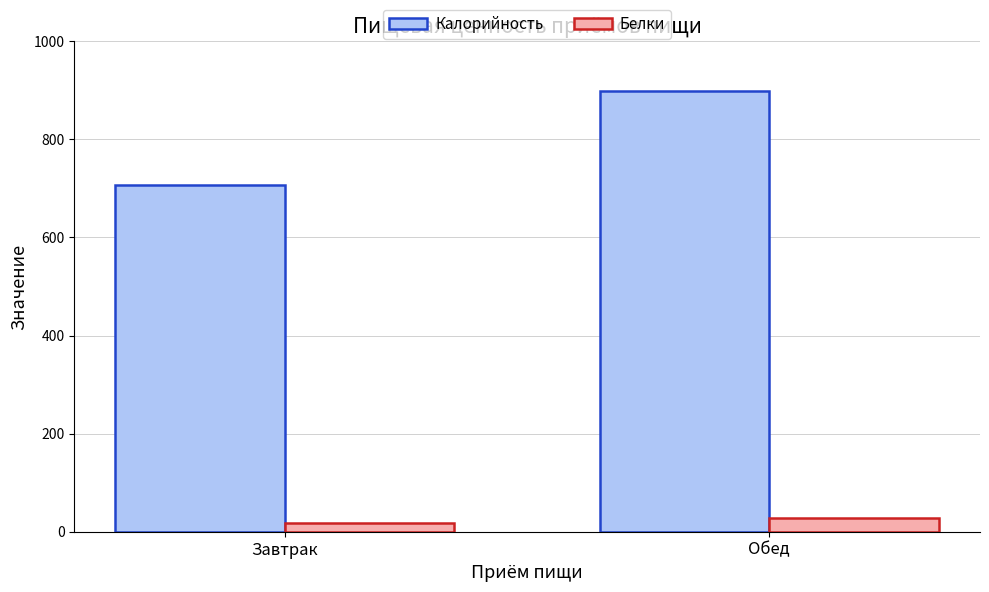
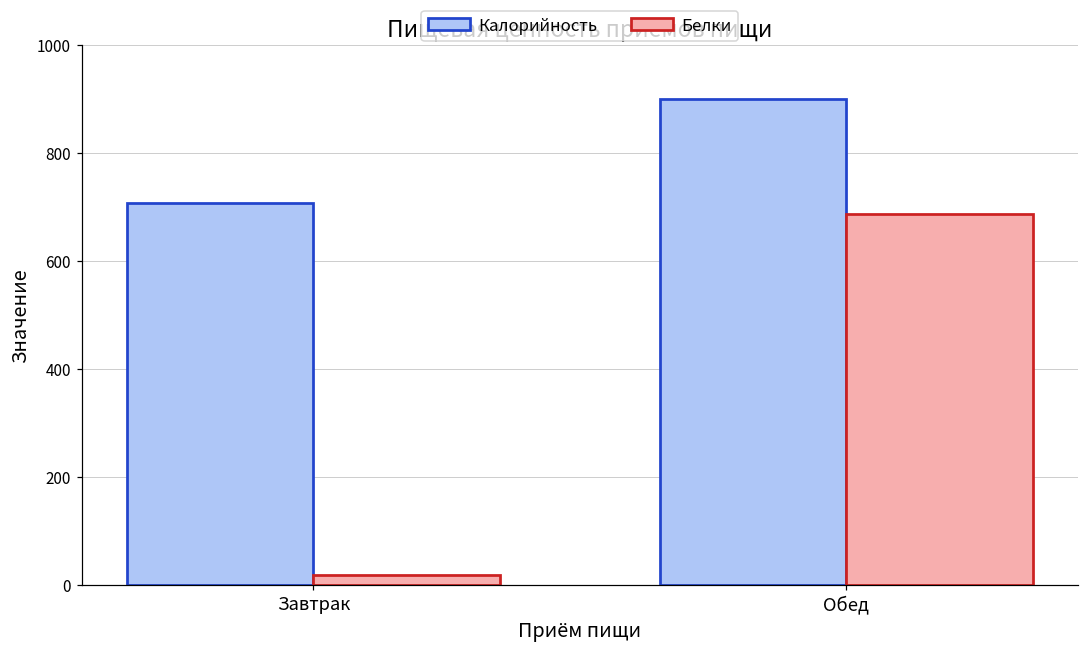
  {
    "Калорийность": {
      "Завтрак": 710,
      "Обед": 900
    },
    "Белки": {
      "Завтрак": 20,
-     "Обед": 30
+     "Обед": 690
    }
  }
